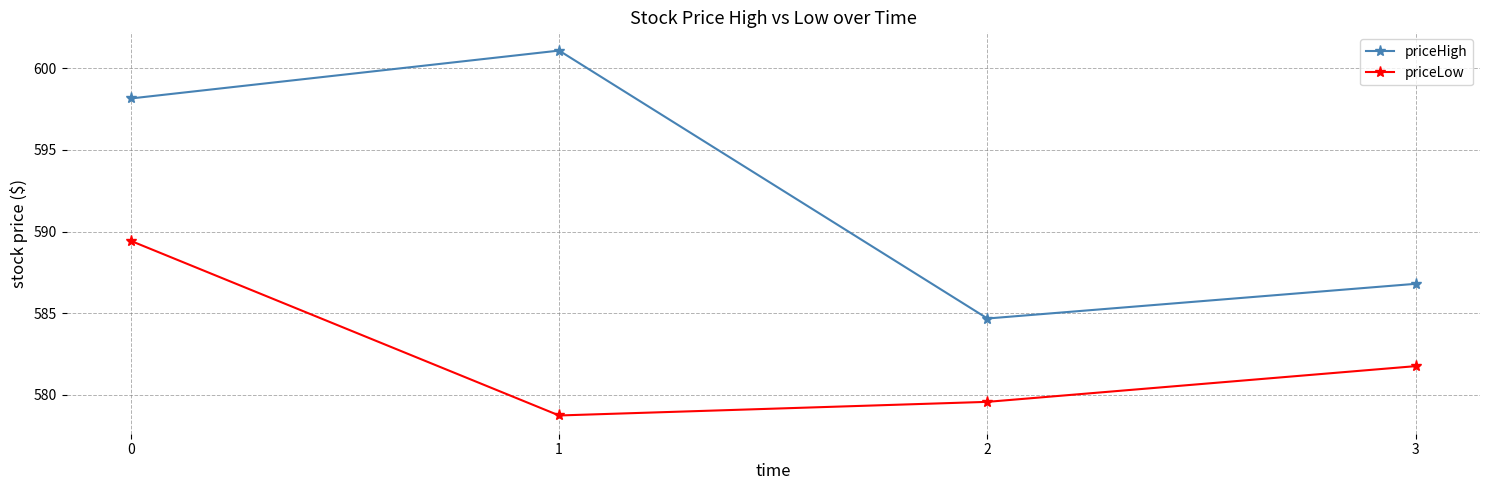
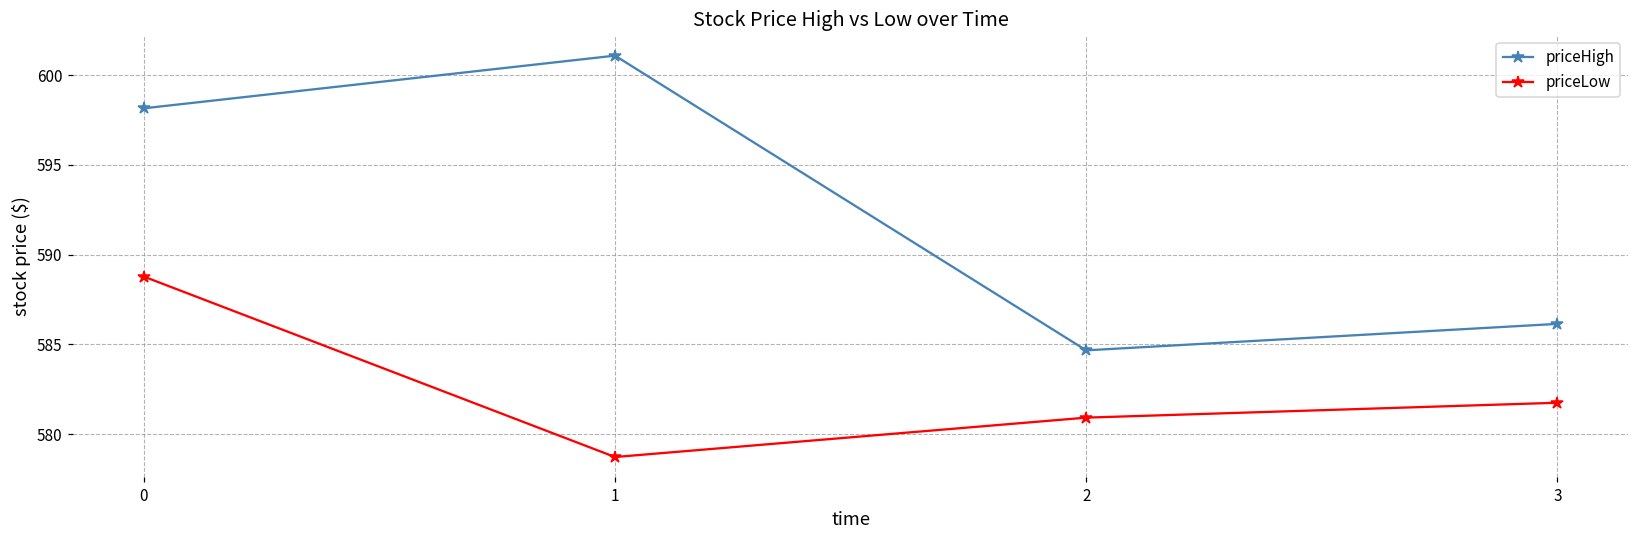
  {
    "priceHigh": {
      "0": 598.2,
      "1": 601.1,
      "2": 584.7,
-     "3": 586.8
+     "3": 586.1
    },
    "priceLow": {
-     "0": 589.4,
+     "0": 588.8,
      "1": 578.7,
-     "2": 579.6,
+     "2": 580.9,
      "3": 581.8
    }
  }
